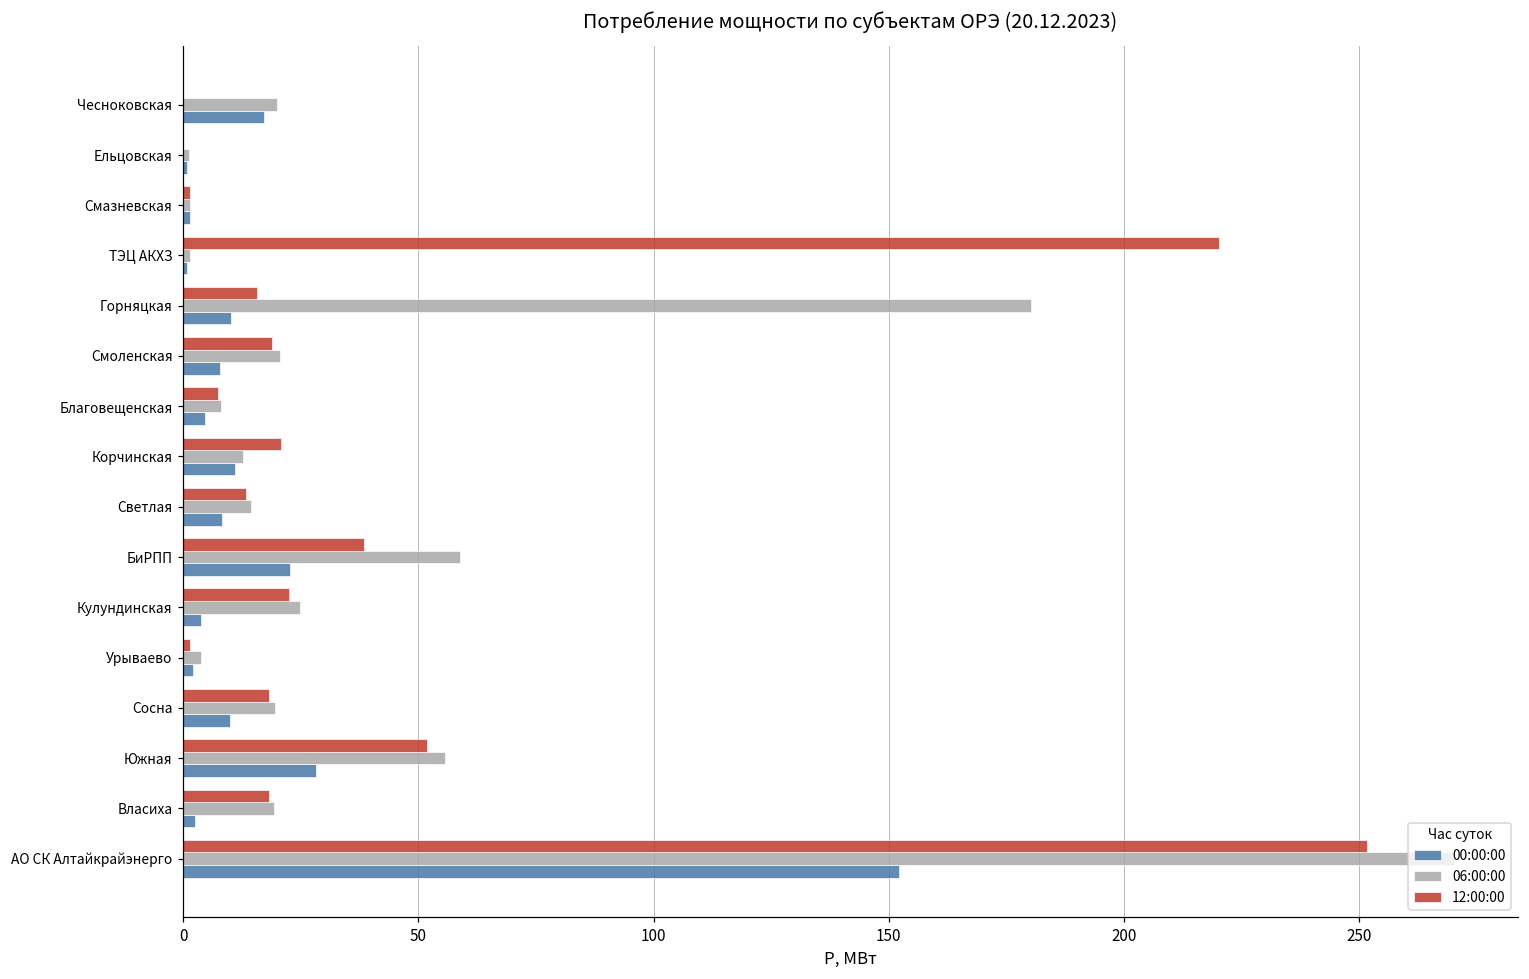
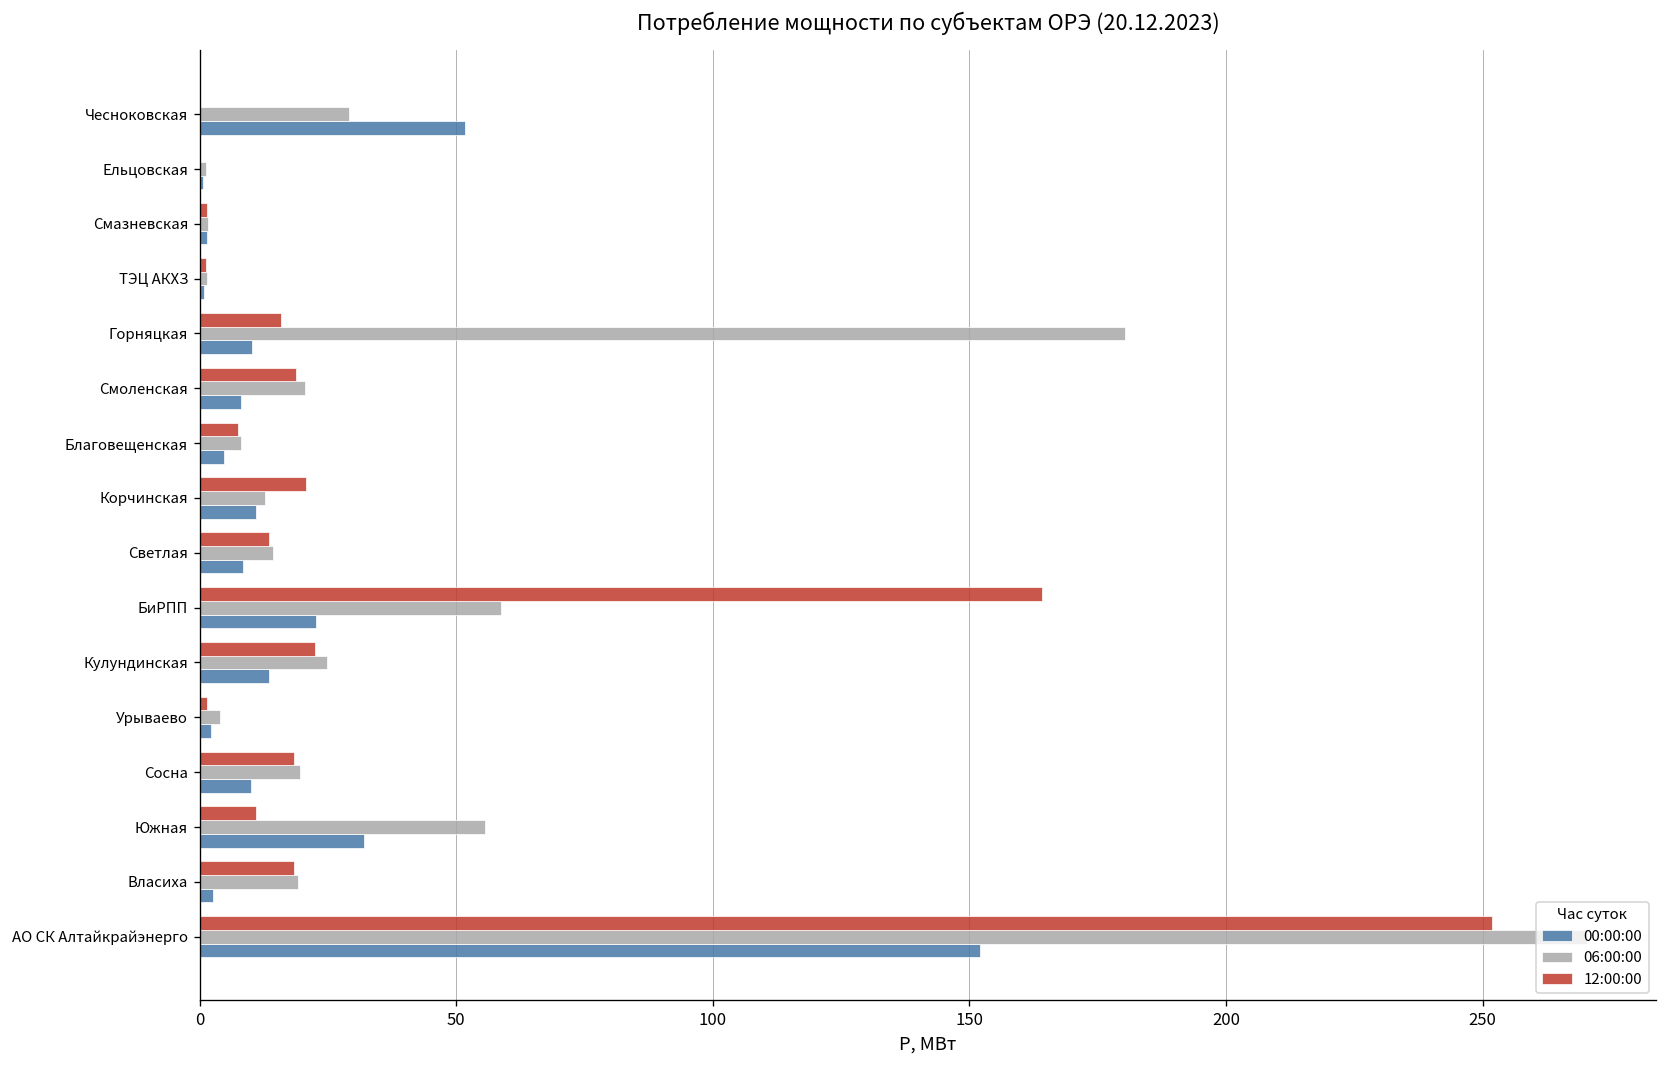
  {
    "00:00:00": {
-     "Чесноковская": 17,
+     "Чесноковская": 52,
      "Ельцовская": 1,
      "Смазневская": 1,
      "ТЭЦ АКХЗ": 1,
      "Горняцкая": 10,
      "Смоленская": 8,
      "Благовещенская": 5,
      "Корчинская": 11,
      "Светлая": 8,
      "БиРПП": 23,
-     "Кулундинская": 4,
+     "Кулундинская": 14,
      "Урываево": 2,
      "Сосна": 10,
-     "Южная": 28,
+     "Южная": 32,
      "Власиха": 2,
      "АО СК Алтайкрайэнерго": 152
    },
    "06:00:00": {
-     "Чесноковская": 20,
+     "Чесноковская": 29,
      "Ельцовская": 1,
      "Смазневская": 2,
      "ТЭЦ АКХЗ": 1,
      "Горняцкая": 180,
      "Смоленская": 21,
      "Благовещенская": 8,
      "Корчинская": 13,
      "Светлая": 14,
      "БиРПП": 59,
      "Кулундинская": 25,
      "Урываево": 4,
      "Сосна": 20,
      "Южная": 56,
      "Власиха": 19
    },
    "12:00:00": {
      "Чесноковская": 0,
      "Ельцовская": 0,
      "Смазневская": 2,
-     "ТЭЦ АКХЗ": 220,
+     "ТЭЦ АКХЗ": 1,
      "Горняцкая": 16,
      "Смоленская": 19,
      "Благовещенская": 7,
      "Корчинская": 21,
      "Светлая": 13,
-     "БиРПП": 38,
+     "БиРПП": 164,
      "Кулундинская": 22,
      "Урываево": 1,
      "Сосна": 18,
-     "Южная": 52,
+     "Южная": 11,
      "Власиха": 18,
      "АО СК Алтайкрайэнерго": 252
    }
  }
